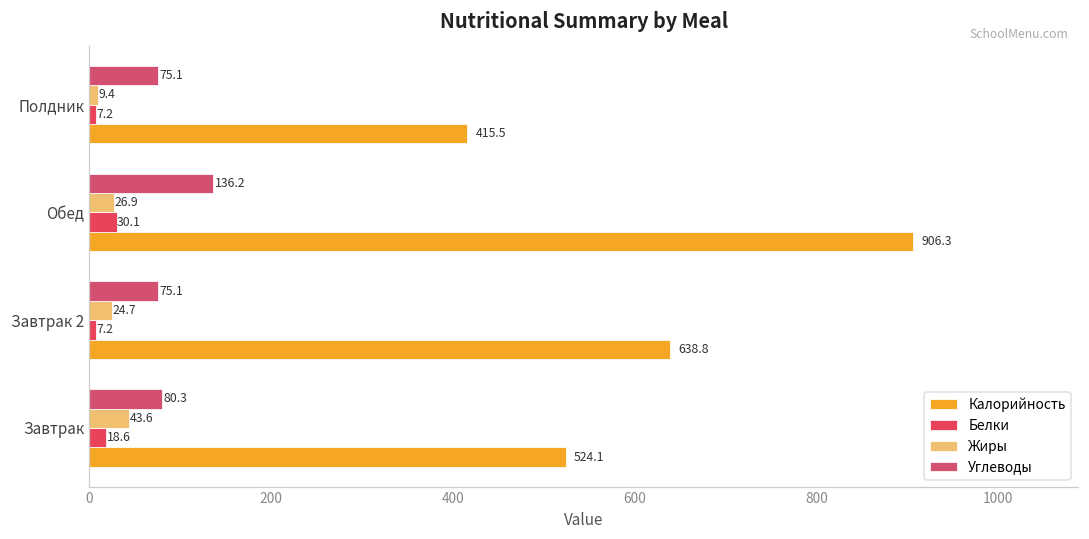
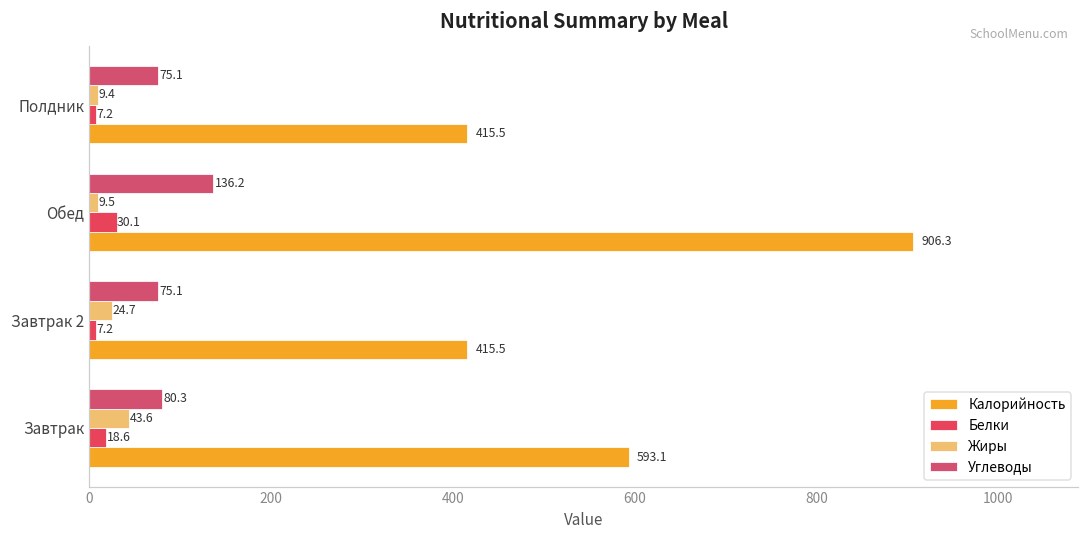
  {
    "Калорийность": {
      "Полдник": 415.5,
      "Обед": 906.3,
-     "Завтрак 2": 638.8,
-     "Завтрак": 524.1
+     "Завтрак 2": 415.5,
+     "Завтрак": 593.1
    },
    "Жиры": {
      "Полдник": 9.4,
-     "Обед": 26.9,
+     "Обед": 9.5,
      "Завтрак 2": 24.7,
      "Завтрак": 43.6
    }
  }
